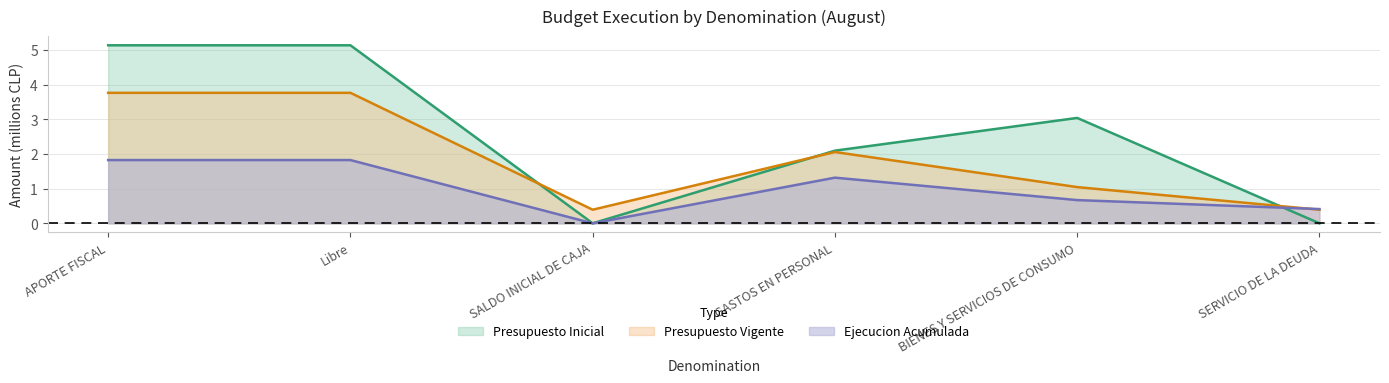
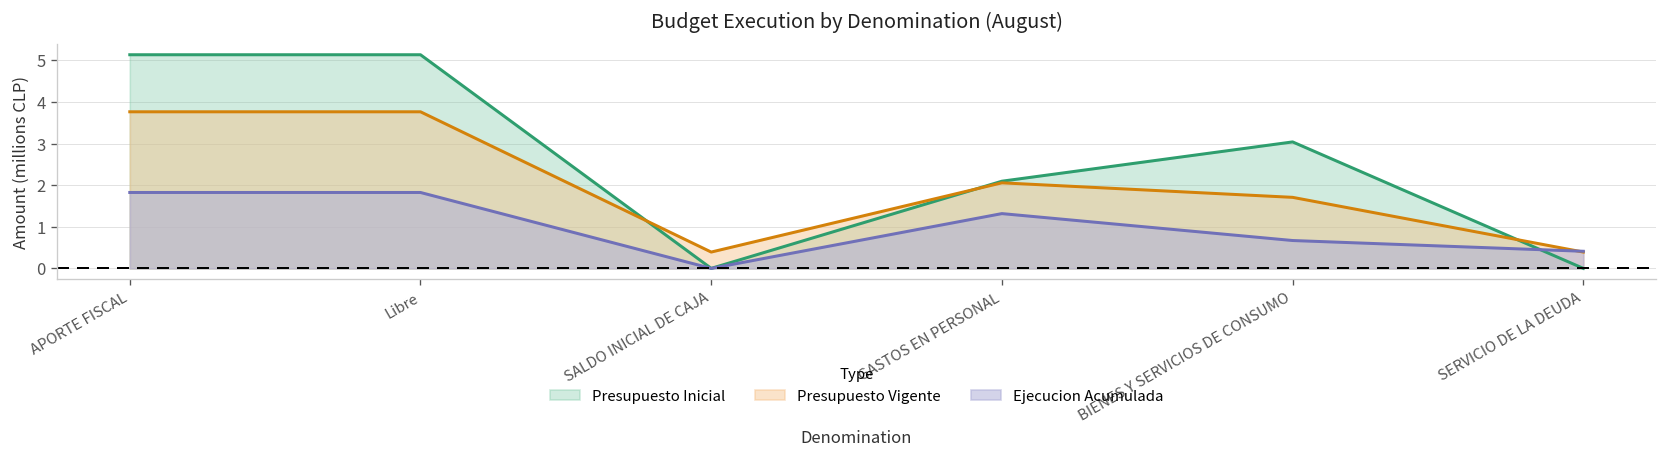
  {
    "Presupuesto Vigente": {
      "APORTE FISCAL": 3.8,
      "Libre": 3.8,
      "SALDO INICIAL DE CAJA": 0.4,
-     "BIENES Y SERVICIOS DE CONSUMO": 1.0
+     "BIENES Y SERVICIOS DE CONSUMO": 1.7
    }
  }
